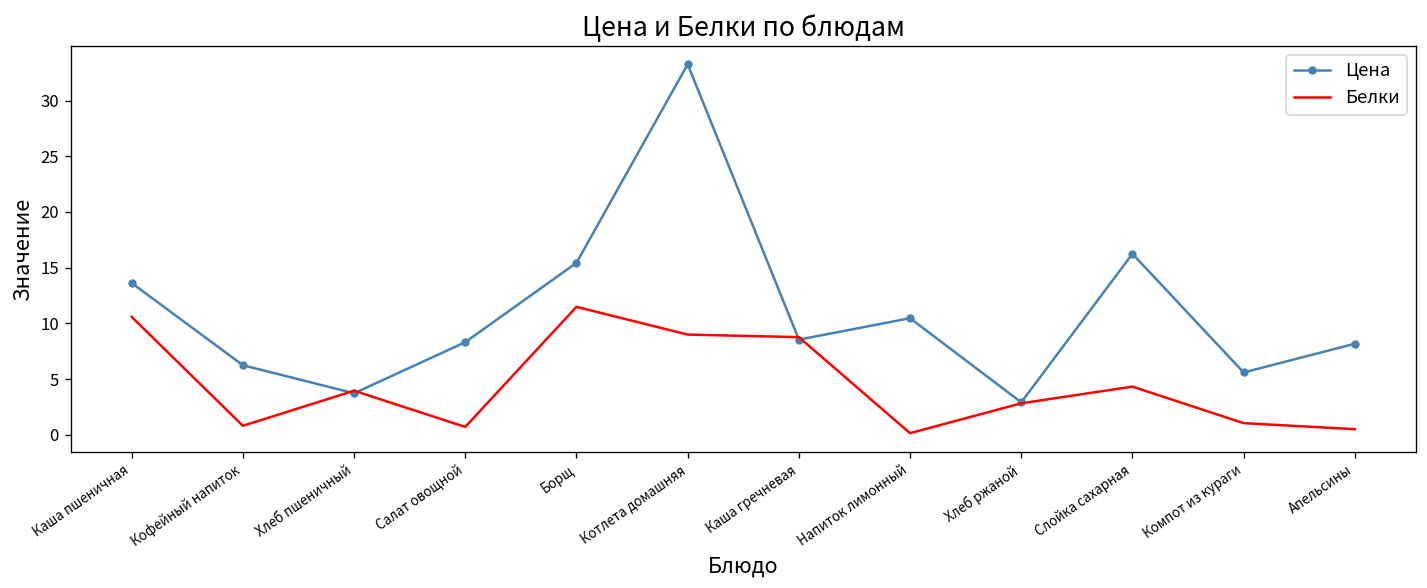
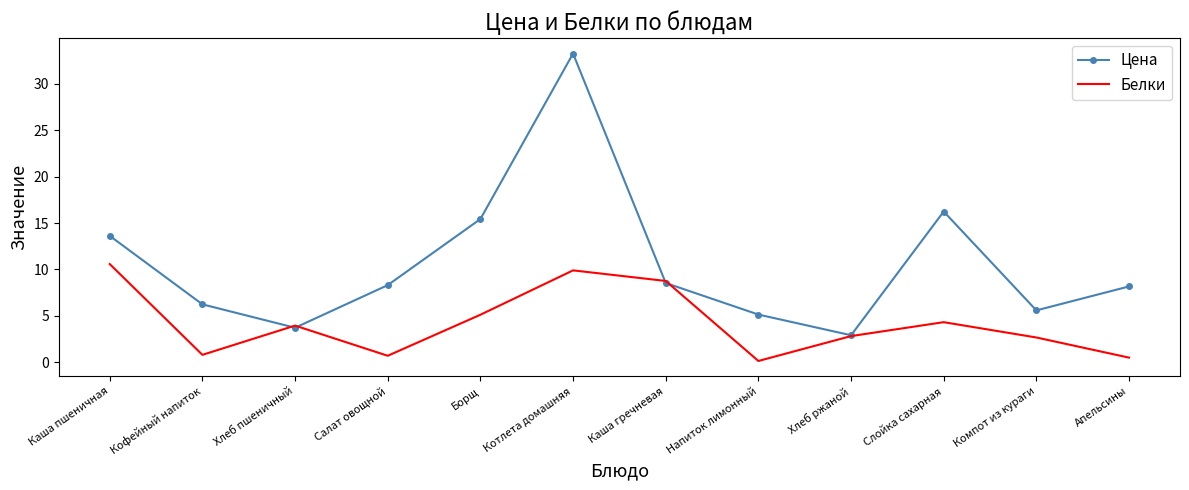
  {
    "Цена": {
      "Каша пшеничная": 14,
      "Кофейный напиток": 6,
      "Салат овощной": 8,
      "Борщ": 15,
      "Котлета домашняя": 33,
-     "Напиток лимонный": 10,
+     "Напиток лимонный": 5,
      "Слойка сахарная": 16,
      "Компот из кураги": 6,
      "Апельсины": 8
    },
    "Белки": {
      "Каша пшеничная": 11,
      "Кофейный напиток": 1,
      "Салат овощной": 1,
-     "Борщ": 11,
-     "Котлета домашняя": 9,
+     "Борщ": 5,
+     "Котлета домашняя": 10,
      "Напиток лимонный": 0,
      "Слойка сахарная": 4,
-     "Компот из кураги": 1,
+     "Компот из кураги": 3,
      "Апельсины": 1
    }
  }
